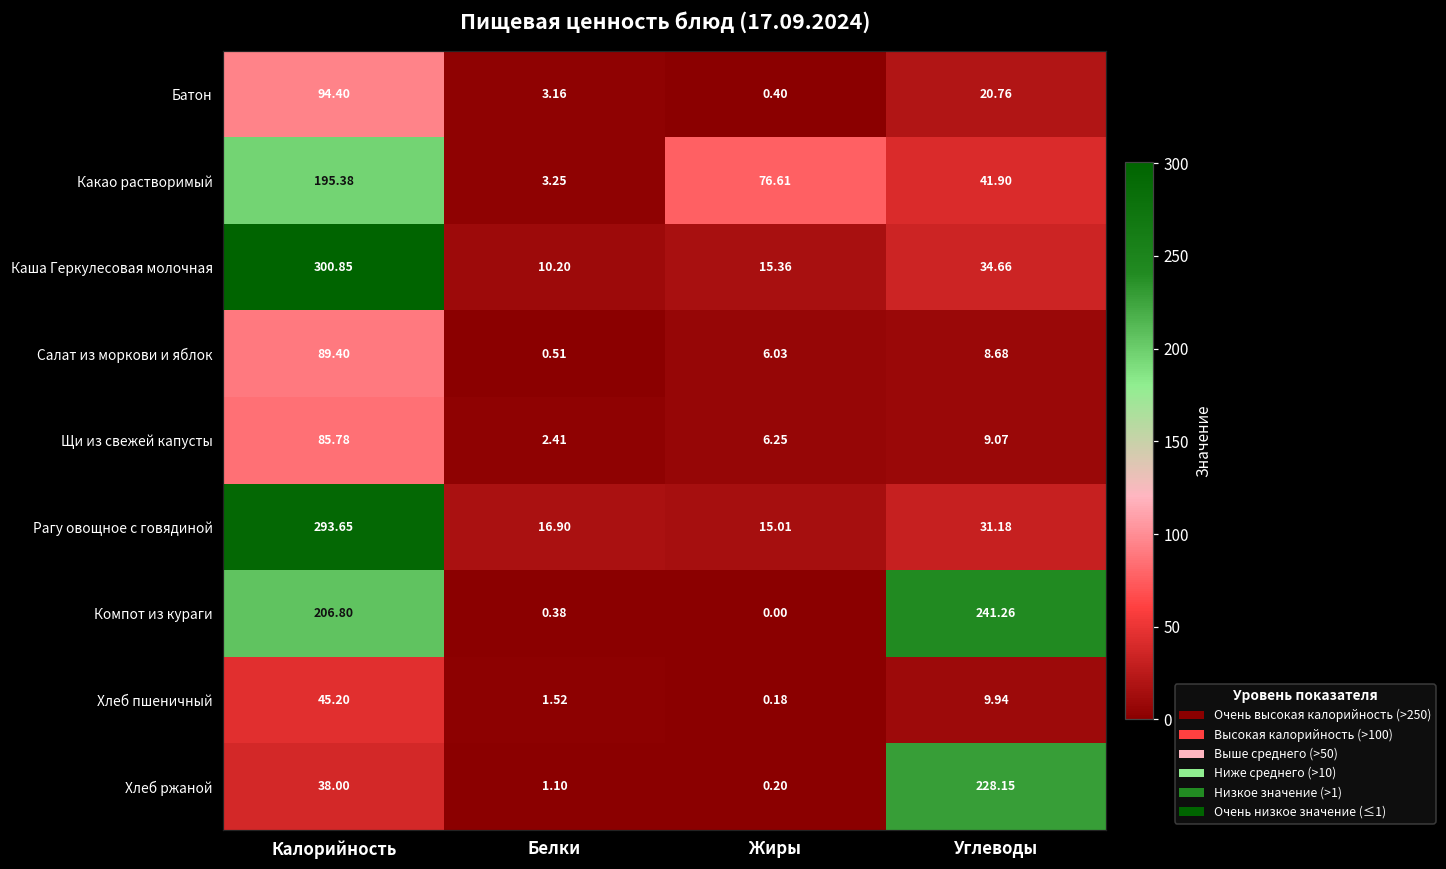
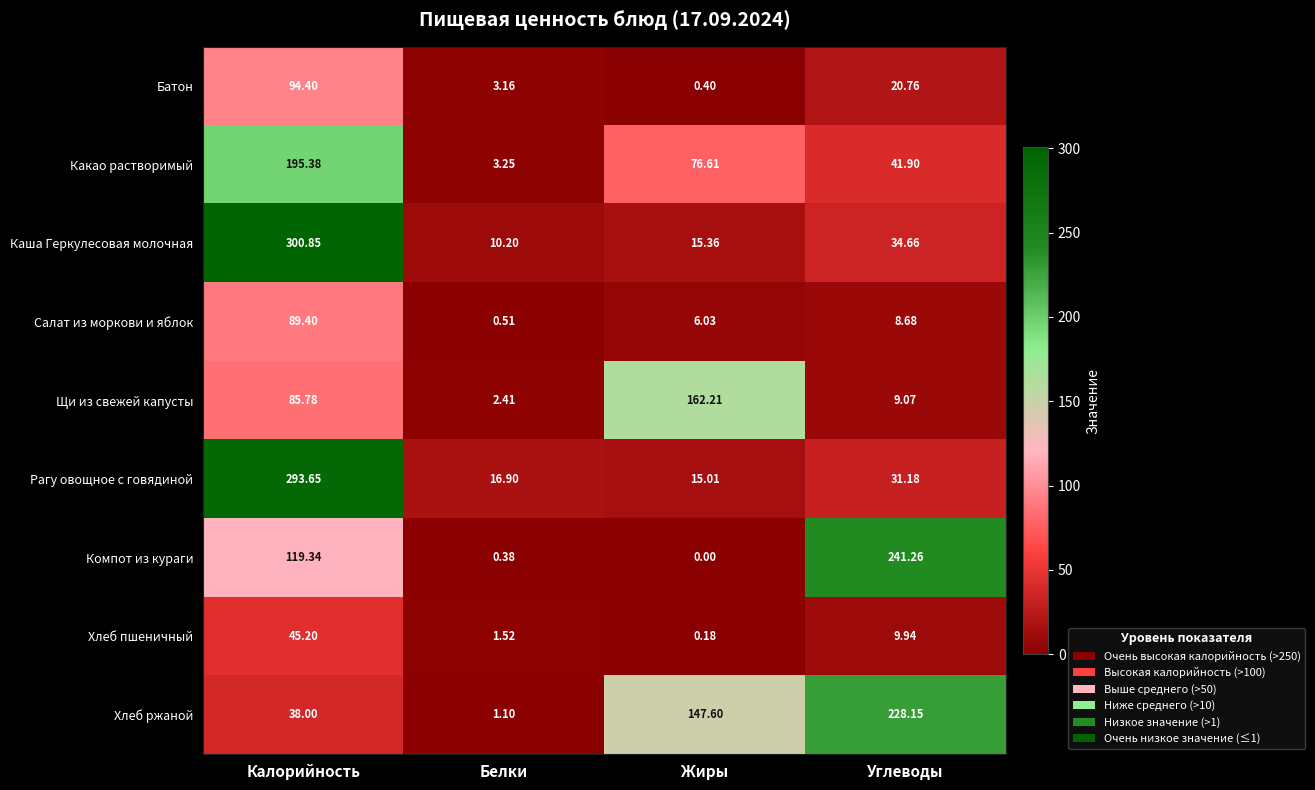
  {
    "Батон": {
      "Калорийность": 94.40,
      "Белки": 3.16,
      "Жиры": 0.40,
      "Углеводы": 20.76
    },
    "Какао растворимый": {
      "Калорийность": 195.38,
      "Белки": 3.25,
      "Жиры": 76.61,
      "Углеводы": 41.90
    },
    "Каша Геркулесовая молочная": {
      "Калорийность": 300.85,
      "Белки": 10.20,
      "Жиры": 15.36,
      "Углеводы": 34.66
    },
    "Салат из моркови и яблок": {
      "Калорийность": 89.40,
      "Белки": 0.51,
      "Жиры": 6.03,
      "Углеводы": 8.68
    },
    "Щи из свежей капусты": {
      "Калорийность": 85.78,
      "Белки": 2.41,
-     "Жиры": 6.25,
+     "Жиры": 162.21,
      "Углеводы": 9.07
    },
    "Рагу овощное с говядиной": {
      "Калорийность": 293.65,
      "Белки": 16.90,
      "Жиры": 15.01,
      "Углеводы": 31.18
    },
    "Компот из кураги": {
-     "Калорийность": 206.80,
+     "Калорийность": 119.34,
      "Белки": 0.38,
      "Жиры": 0.00,
      "Углеводы": 241.26
    },
    "Хлеб пшеничный": {
      "Калорийность": 45.20,
      "Белки": 1.52,
      "Жиры": 0.18,
      "Углеводы": 9.94
    },
    "Хлеб ржаной": {
      "Калорийность": 38.00,
      "Белки": 1.10,
-     "Жиры": 0.20,
+     "Жиры": 147.60,
      "Углеводы": 228.15
    }
  }
